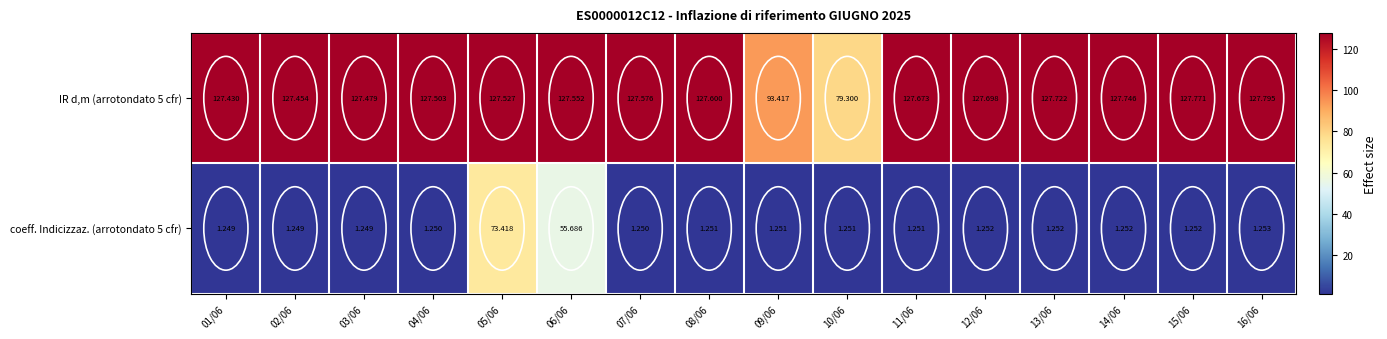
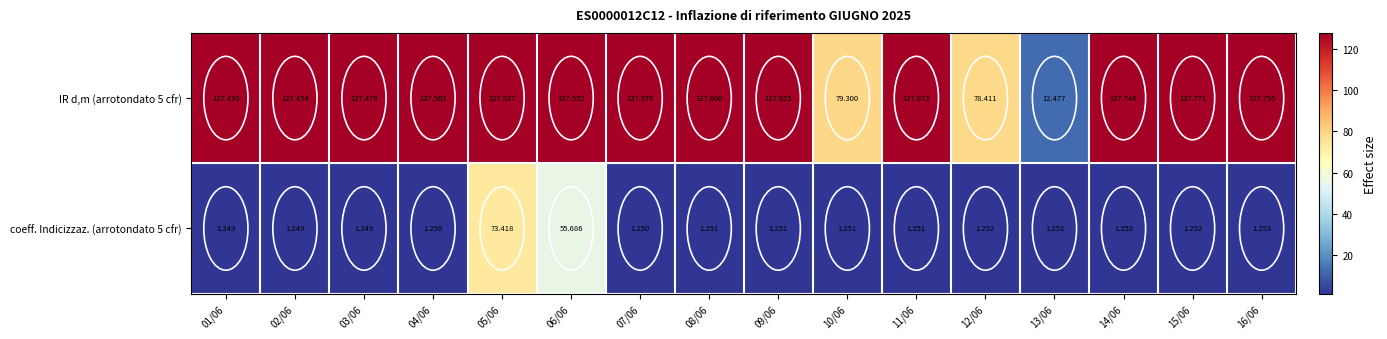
  {
    "IR d,m (arrotondato 5 cfr)": {
      "01/06": 127.430,
      "02/06": 127.454,
      "03/06": 127.479,
      "04/06": 127.503,
      "05/06": 127.527,
      "06/06": 127.552,
      "07/06": 127.576,
      "08/06": 127.600,
-     "09/06": 93.417,
+     "09/06": 127.625,
      "10/06": 79.300,
      "11/06": 127.673,
-     "12/06": 127.698,
-     "13/06": 127.722,
+     "12/06": 78.411,
+     "13/06": 12.477,
      "14/06": 127.746,
      "15/06": 127.771,
      "16/06": 127.795
    },
    "coeff. Indicizzaz. (arrotondato 5 cfr)": {
      "01/06": 1.249,
      "02/06": 1.249,
      "03/06": 1.249,
      "04/06": 1.250,
      "05/06": 73.418,
      "06/06": 55.686,
      "07/06": 1.250,
      "08/06": 1.251,
      "09/06": 1.251,
      "10/06": 1.251,
      "11/06": 1.251,
      "12/06": 1.252,
      "13/06": 1.252,
      "14/06": 1.252,
      "15/06": 1.252,
      "16/06": 1.253
    }
  }
